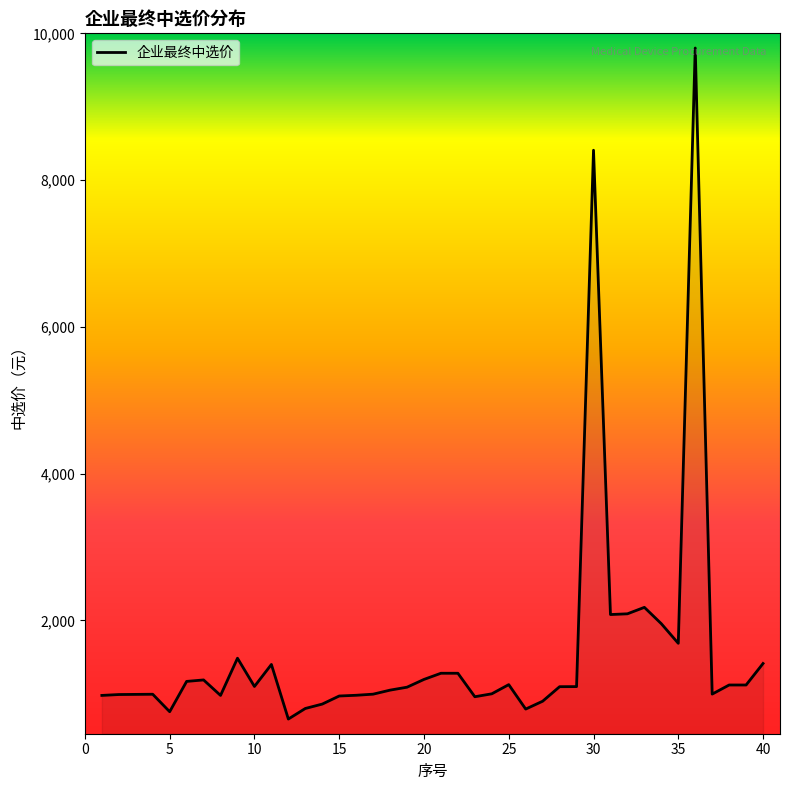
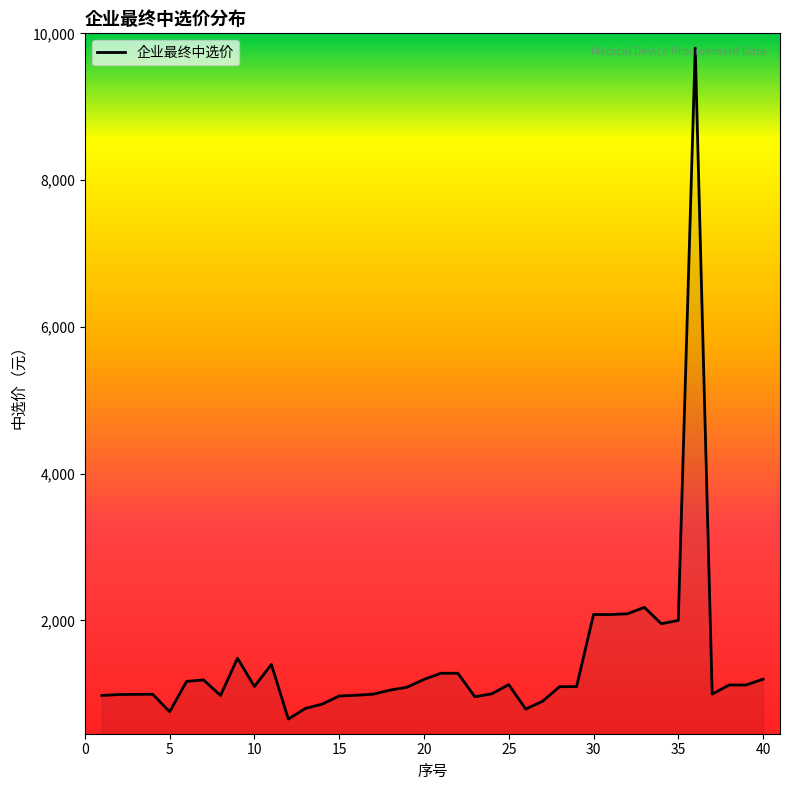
  {
    "5": "800",
    "10": "1,100",
    "15": "1,000",
    "20": "1,200",
    "25": "1,100",
-   "30": "8,400",
-   "35": "1,700",
-   "40": "1,400"
+   "30": "2,100",
+   "35": "2,000",
+   "40": "1,200"
  }
